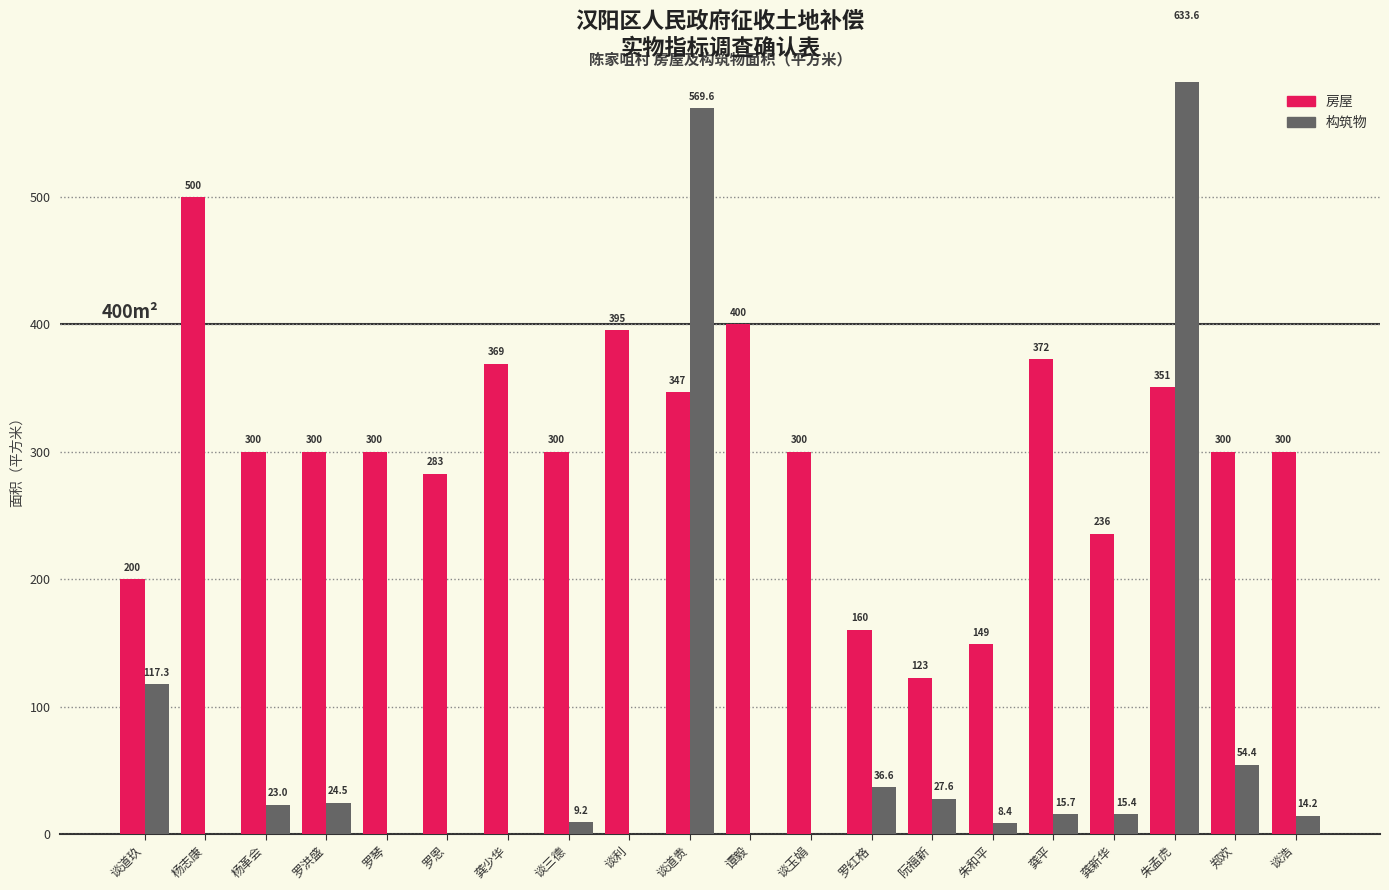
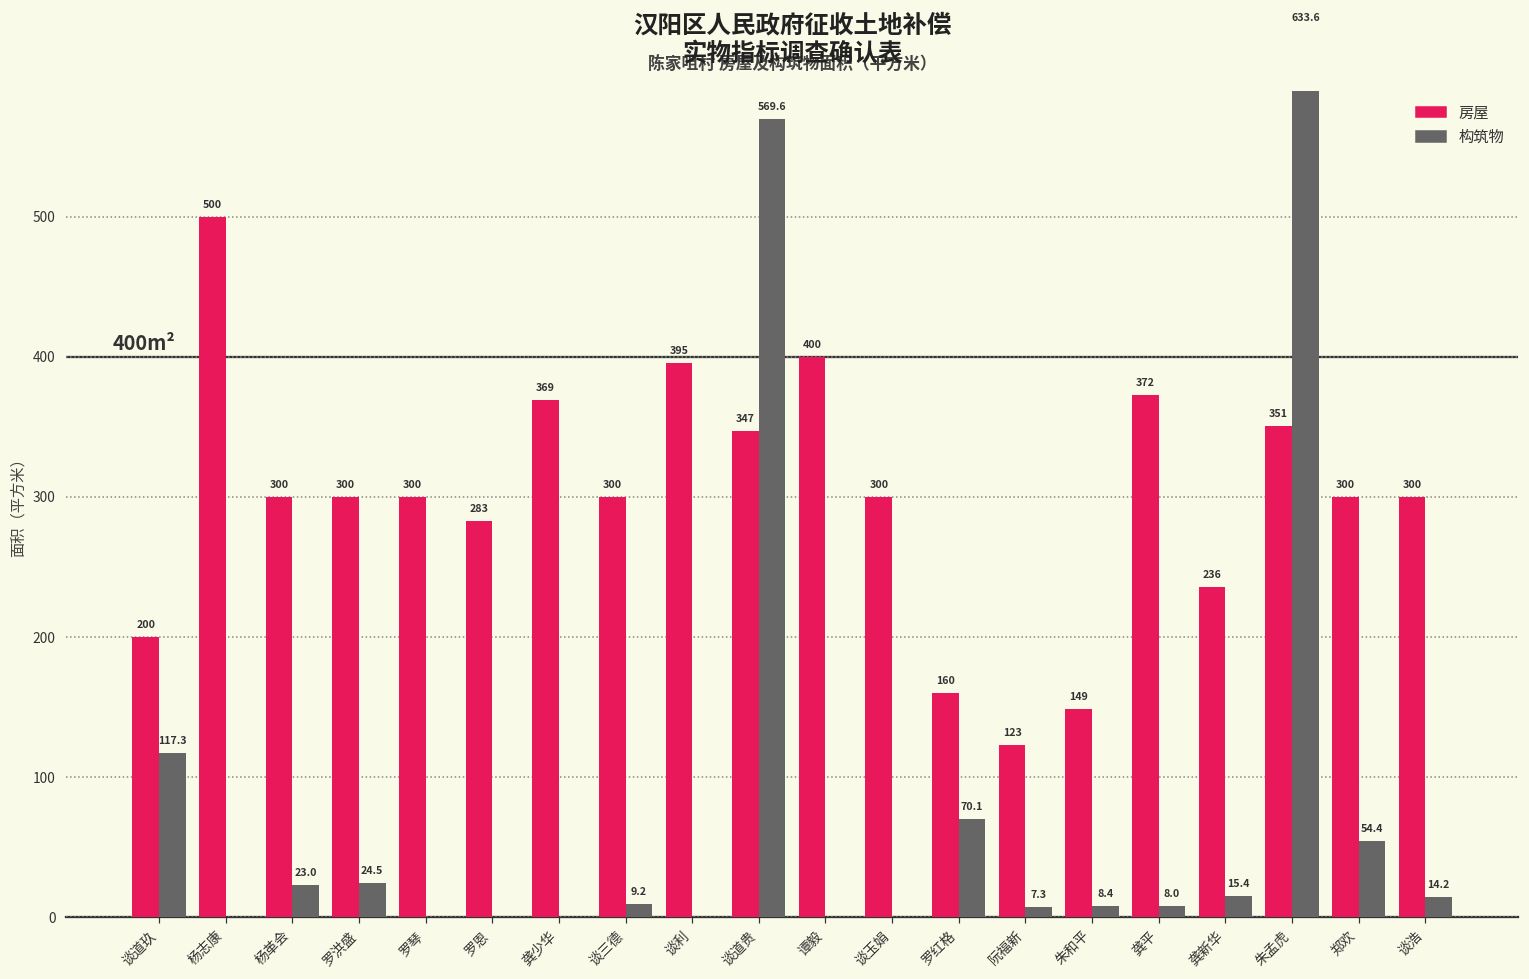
  {
    "房屋": {
      "谈道玖": 200,
      "杨志康": 500,
      "杨革会": 300,
      "罗洪盛": 300,
      "罗琴": 300,
      "罗恩": 283,
      "龚少华": 369,
      "谈三德": 300,
      "谈利": 395,
      "谈道贵": 347,
      "谭毅": 400,
      "谈玉娟": 300,
      "罗红格": 160,
      "阮福新": 123,
      "朱和平": 149,
      "龚平": 372,
      "龚新华": 236,
      "朱孟虎": 351,
      "郑欢": 300,
      "谈浩": 300
    },
    "构筑物": {
      "谈道玖": 117.3,
      "杨革会": 23.0,
      "罗洪盛": 24.5,
      "谈三德": 9.2,
      "谈道贵": 569.6,
-     "罗红格": 36.6,
-     "阮福新": 27.6,
+     "罗红格": 70.1,
+     "阮福新": 7.3,
      "朱和平": 8.4,
-     "龚平": 15.7,
+     "龚平": 8.0,
      "龚新华": 15.4,
      "郑欢": 54.4,
      "谈浩": 14.2
    }
  }
